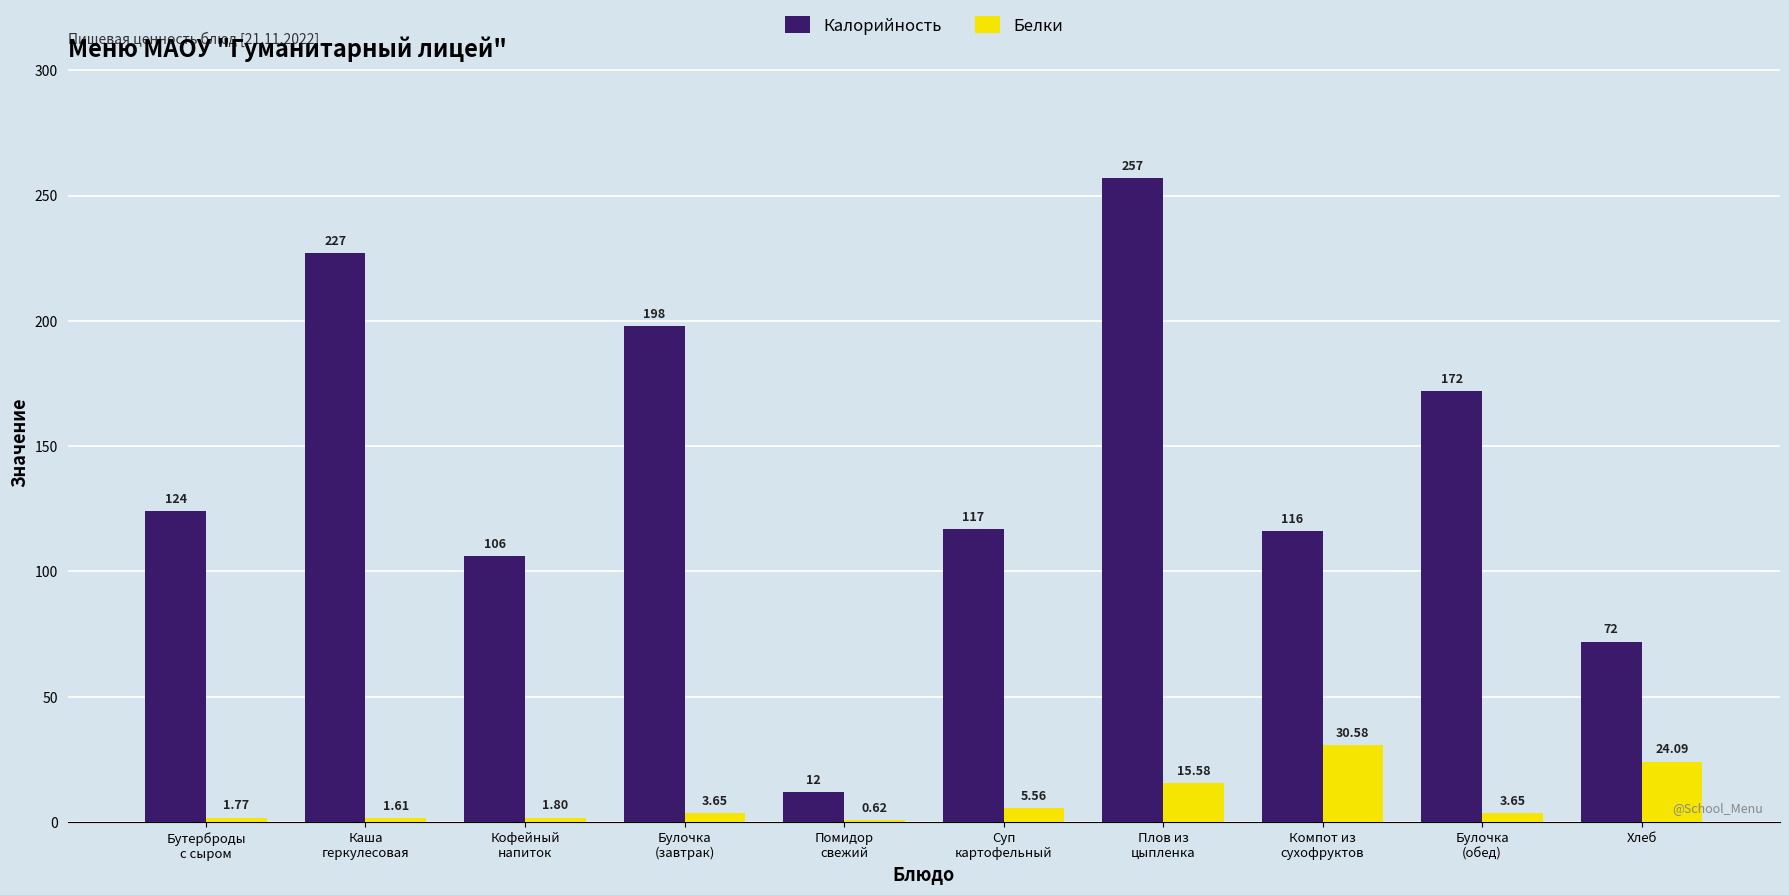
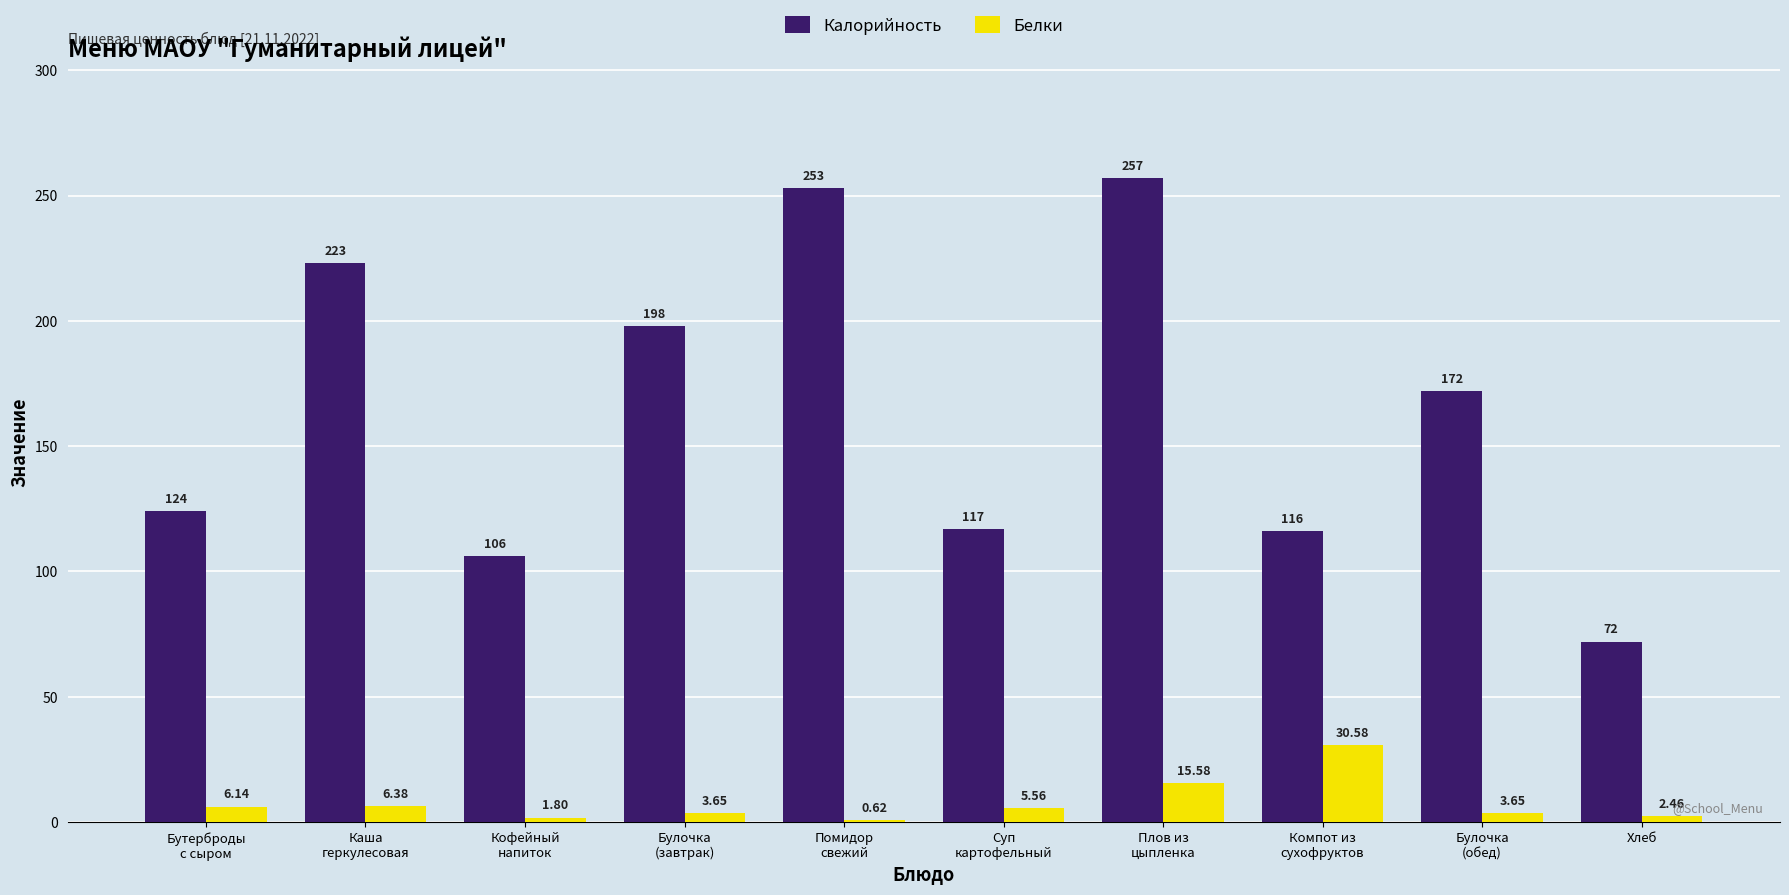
  {
    "Калорийность": {
      "Бутерброды с сыром": 124,
-     "Каша геркулесовая": 227,
+     "Каша геркулесовая": 223,
      "Кофейный напиток": 106,
      "Булочка (завтрак)": 198,
-     "Помидор свежий": 12,
+     "Помидор свежий": 253,
      "Суп картофельный": 117,
      "Плов из цыпленка": 257,
      "Компот из сухофруктов": 116,
      "Булочка (обед)": 172,
      "Хлеб": 72
    },
    "Белки": {
-     "Бутерброды с сыром": 1.77,
-     "Каша геркулесовая": 1.61,
+     "Бутерброды с сыром": 6.14,
+     "Каша геркулесовая": 6.38,
      "Кофейный напиток": 1.80,
      "Булочка (завтрак)": 3.65,
      "Помидор свежий": 0.62,
      "Суп картофельный": 5.56,
      "Плов из цыпленка": 15.58,
      "Компот из сухофруктов": 30.58,
      "Булочка (обед)": 3.65,
-     "Хлеб": 24.09
+     "Хлеб": 2.46
    }
  }
